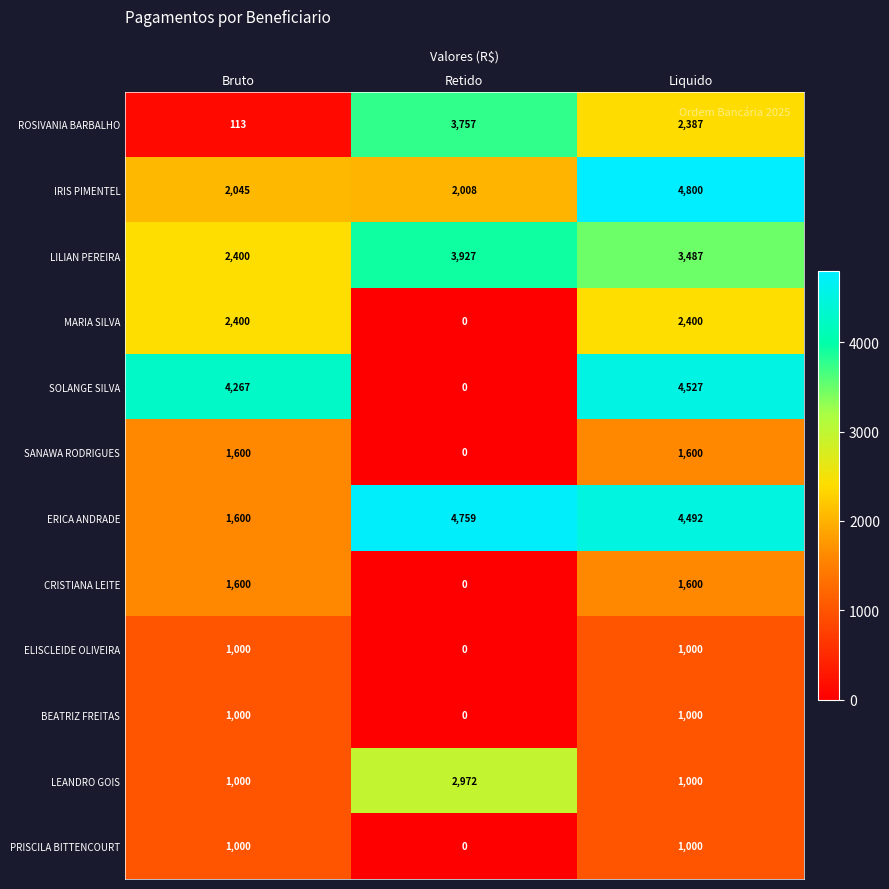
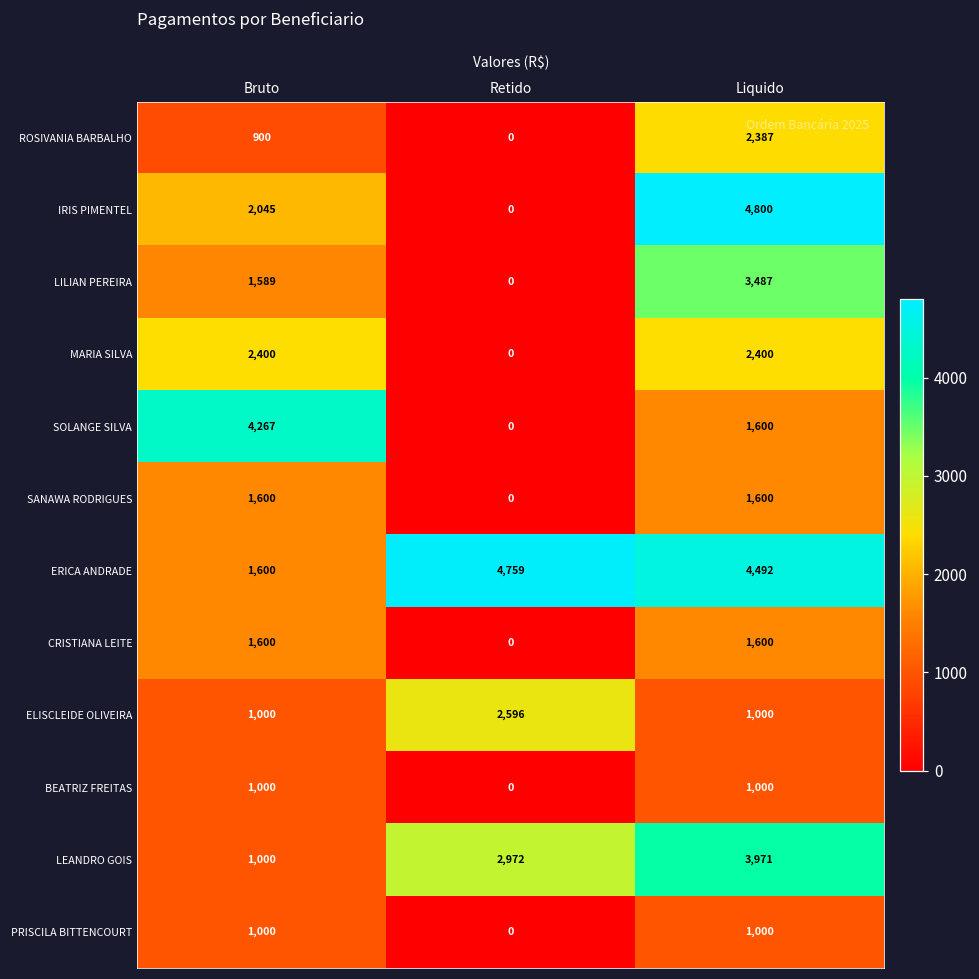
  {
    "ROSIVANIA BARBALHO": {
-     "Bruto": "113",
-     "Retido": "3,757"
+     "Bruto": "900",
+     "Retido": "0"
    },
    "IRIS PIMENTEL": {
      "Bruto": "2,045",
-     "Retido": "2,008",
+     "Retido": "0",
      "Liquido": "4,800"
    },
    "LILIAN PEREIRA": {
-     "Bruto": "2,400",
-     "Retido": "3,927",
+     "Bruto": "1,589",
+     "Retido": "0",
      "Liquido": "3,487"
    },
    "MARIA SILVA": {
      "Bruto": "2,400",
      "Retido": "0",
      "Liquido": "2,400"
    },
    "SOLANGE SILVA": {
      "Bruto": "4,267",
      "Retido": "0",
-     "Liquido": "4,527"
+     "Liquido": "1,600"
    },
    "SANAWA RODRIGUES": {
      "Bruto": "1,600",
      "Retido": "0",
      "Liquido": "1,600"
    },
    "ERICA ANDRADE": {
      "Bruto": "1,600",
      "Retido": "4,759",
      "Liquido": "4,492"
    },
    "CRISTIANA LEITE": {
      "Bruto": "1,600",
      "Retido": "0",
      "Liquido": "1,600"
    },
    "ELISCLEIDE OLIVEIRA": {
      "Bruto": "1,000",
-     "Retido": "0",
+     "Retido": "2,596",
      "Liquido": "1,000"
    },
    "BEATRIZ FREITAS": {
      "Bruto": "1,000",
      "Retido": "0",
      "Liquido": "1,000"
    },
    "LEANDRO GOIS": {
      "Bruto": "1,000",
      "Retido": "2,972",
-     "Liquido": "1,000"
+     "Liquido": "3,971"
    },
    "PRISCILA BITTENCOURT": {
      "Bruto": "1,000",
      "Retido": "0",
      "Liquido": "1,000"
    }
  }
